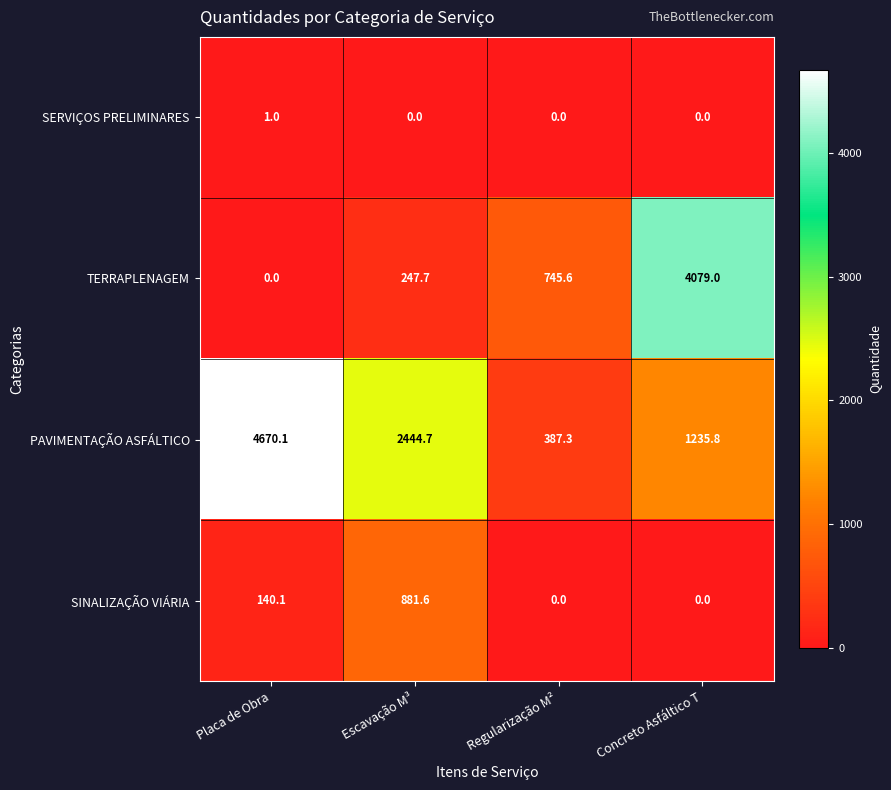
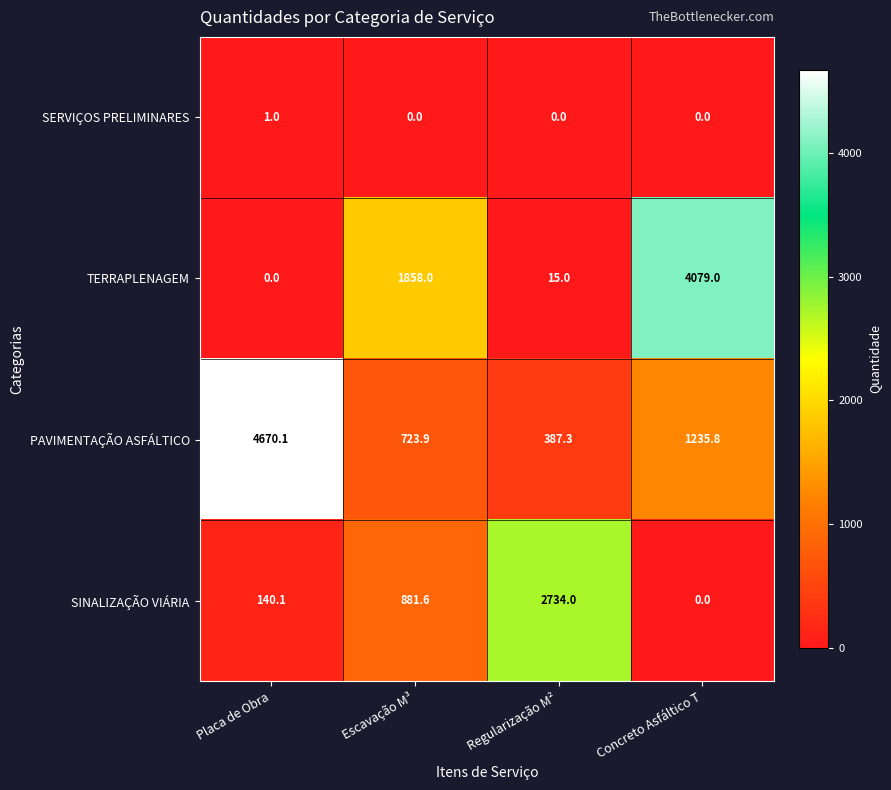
  {
    "SERVIÇOS PRELIMINARES": {
      "Placa de Obra": 1.0,
      "Escavação M³": 0.0,
      "Regularização M²": 0.0,
      "Concreto Asfáltico T": 0.0
    },
    "TERRAPLENAGEM": {
      "Placa de Obra": 0.0,
-     "Escavação M³": 247.7,
-     "Regularização M²": 745.6,
+     "Escavação M³": 1858.0,
+     "Regularização M²": 15.0,
      "Concreto Asfáltico T": 4079.0
    },
    "PAVIMENTAÇÃO ASFÁLTICO": {
      "Placa de Obra": 4670.1,
-     "Escavação M³": 2444.7,
+     "Escavação M³": 723.9,
      "Regularização M²": 387.3,
      "Concreto Asfáltico T": 1235.8
    },
    "SINALIZAÇÃO VIÁRIA": {
      "Placa de Obra": 140.1,
      "Escavação M³": 881.6,
-     "Regularização M²": 0.0,
+     "Regularização M²": 2734.0,
      "Concreto Asfáltico T": 0.0
    }
  }
